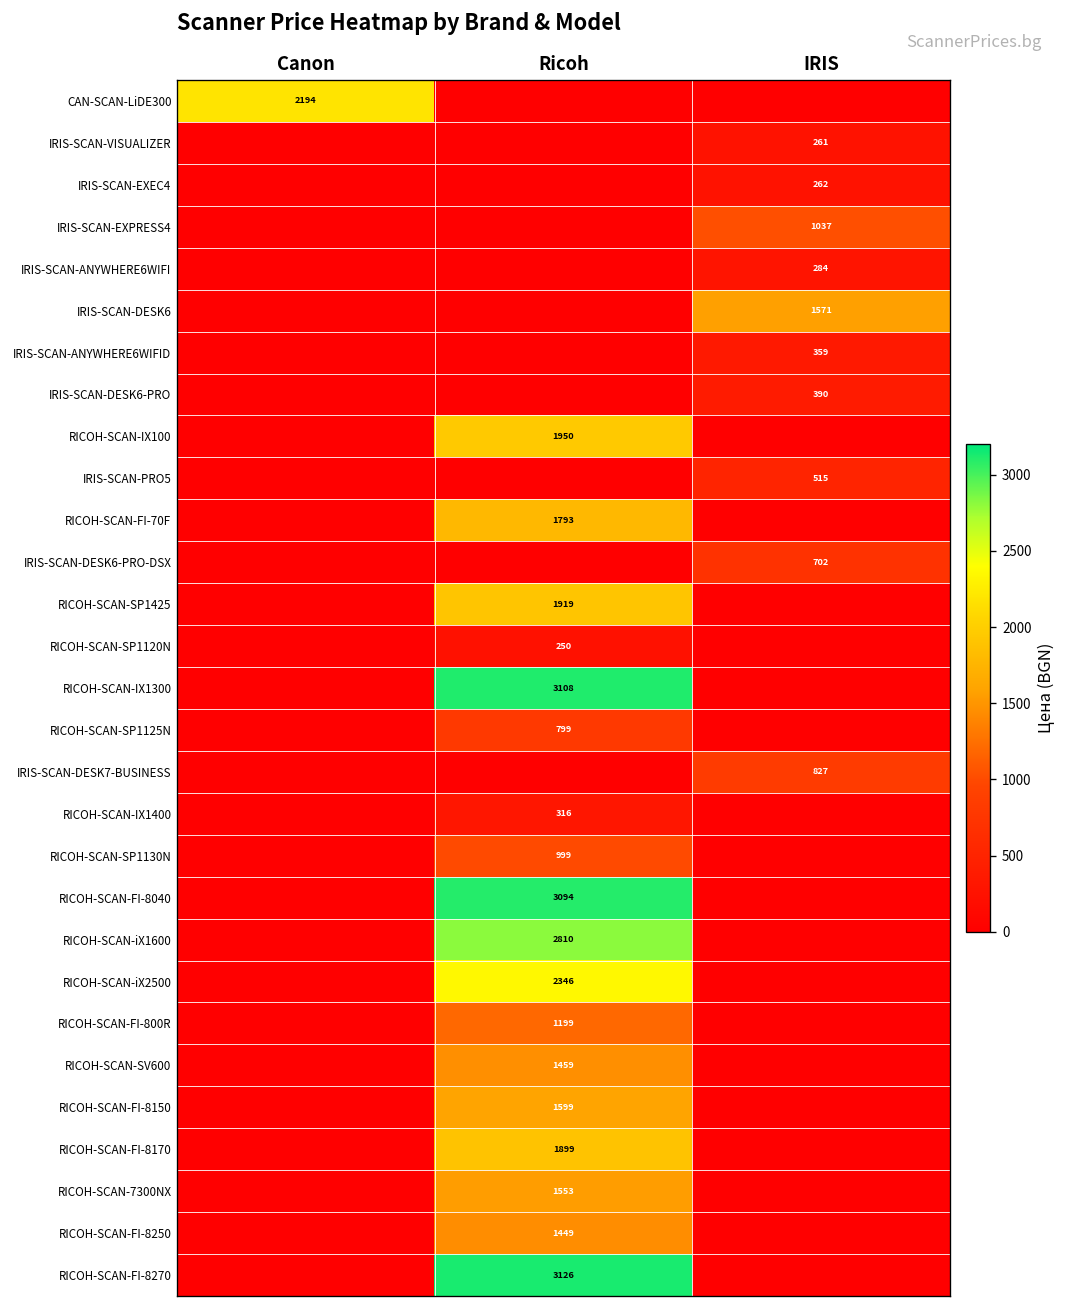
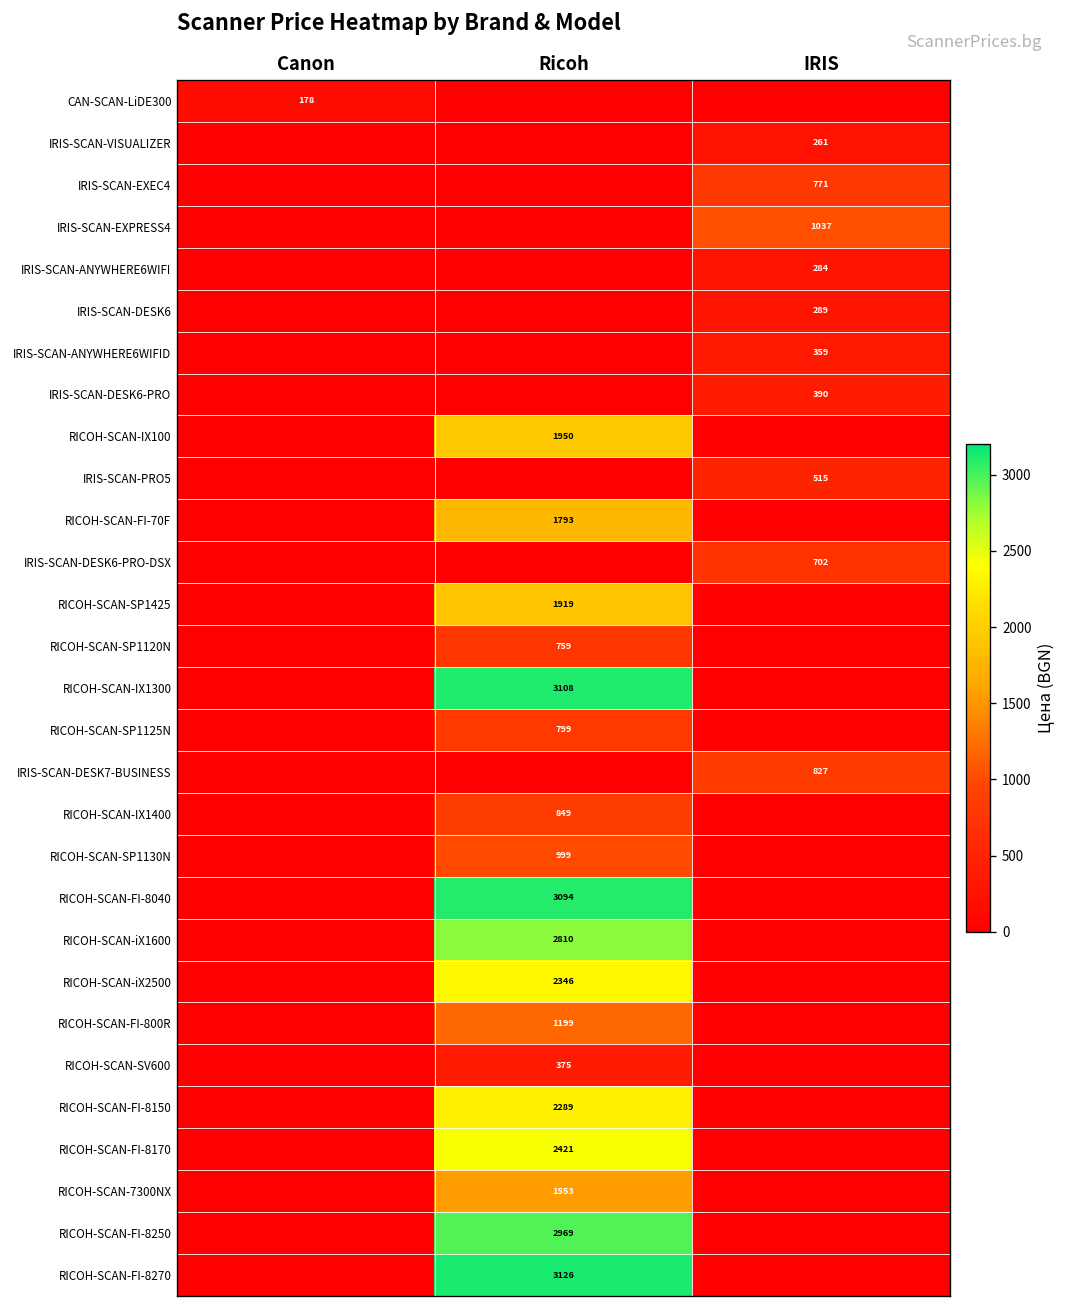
  {
    "CAN-SCAN-LiDE300": {
-     "Canon": 2194
+     "Canon": 178
    },
    "IRIS-SCAN-VISUALIZER": {
      "IRIS": 261
    },
    "IRIS-SCAN-EXEC4": {
-     "IRIS": 262
+     "IRIS": 771
    },
    "IRIS-SCAN-EXPRESS4": {
      "IRIS": 1037
    },
    "IRIS-SCAN-ANYWHERE6WIFI": {
      "IRIS": 284
    },
    "IRIS-SCAN-DESK6": {
-     "IRIS": 1571
+     "IRIS": 289
    },
    "IRIS-SCAN-ANYWHERE6WIFID": {
      "IRIS": 359
    },
    "IRIS-SCAN-DESK6-PRO": {
      "IRIS": 390
    },
    "RICOH-SCAN-IX100": {
      "Ricoh": 1950
    },
    "IRIS-SCAN-PRO5": {
      "IRIS": 515
    },
    "RICOH-SCAN-FI-70F": {
      "Ricoh": 1793
    },
    "IRIS-SCAN-DESK6-PRO-DSX": {
      "IRIS": 702
    },
    "RICOH-SCAN-SP1425": {
      "Ricoh": 1919
    },
    "RICOH-SCAN-SP1120N": {
-     "Ricoh": 250
+     "Ricoh": 759
    },
    "RICOH-SCAN-IX1300": {
      "Ricoh": 3108
    },
    "RICOH-SCAN-SP1125N": {
      "Ricoh": 799
    },
    "IRIS-SCAN-DESK7-BUSINESS": {
      "IRIS": 827
    },
    "RICOH-SCAN-IX1400": {
-     "Ricoh": 316
+     "Ricoh": 849
    },
    "RICOH-SCAN-SP1130N": {
      "Ricoh": 999
    },
    "RICOH-SCAN-FI-8040": {
      "Ricoh": 3094
    },
    "RICOH-SCAN-iX1600": {
      "Ricoh": 2810
    },
    "RICOH-SCAN-iX2500": {
      "Ricoh": 2346
    },
    "RICOH-SCAN-FI-800R": {
      "Ricoh": 1199
    },
    "RICOH-SCAN-SV600": {
-     "Ricoh": 1459
+     "Ricoh": 375
    },
    "RICOH-SCAN-FI-8150": {
-     "Ricoh": 1599
+     "Ricoh": 2289
    },
    "RICOH-SCAN-FI-8170": {
-     "Ricoh": 1899
+     "Ricoh": 2421
    },
    "RICOH-SCAN-7300NX": {
      "Ricoh": 1553
    },
    "RICOH-SCAN-FI-8250": {
-     "Ricoh": 1449
+     "Ricoh": 2969
    },
    "RICOH-SCAN-FI-8270": {
      "Ricoh": 3126
    }
  }
